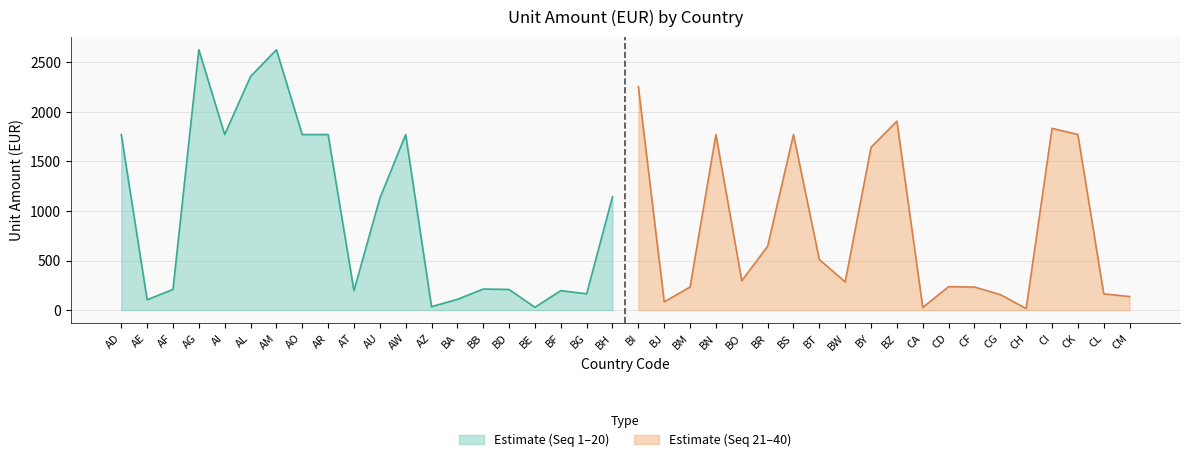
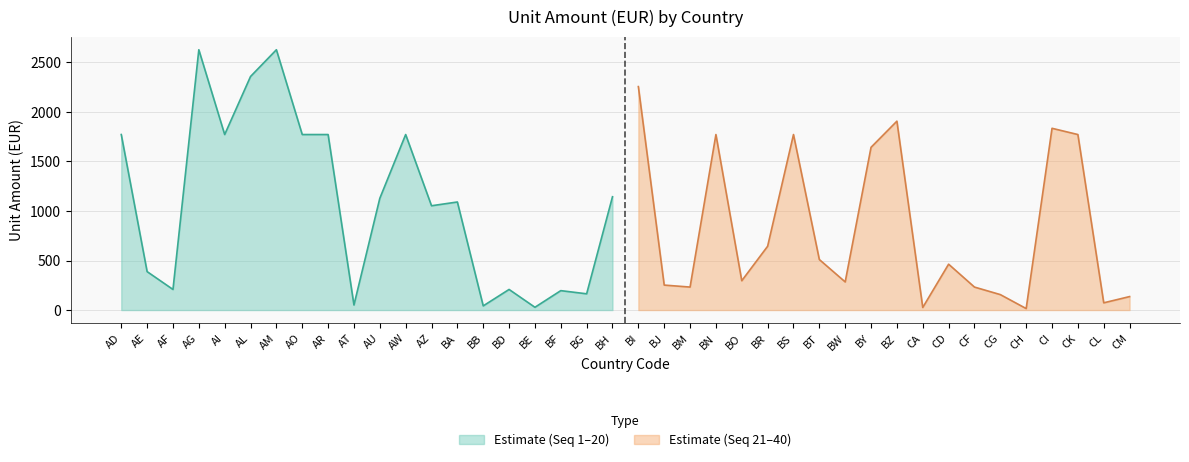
  {
    "Estimate (Seq 1–20)": {
      "AD": 1800,
-     "AE": 100,
+     "AE": 400,
      "AF": 200,
      "AG": 2600,
      "AI": 1800,
      "AL": 2400,
      "AM": 2600,
      "AO": 1800,
      "AR": 1800,
-     "AT": 200,
+     "AT": 100,
      "AU": 1100,
      "AW": 1800,
-     "AZ": 0,
-     "BA": 100,
-     "BB": 200,
+     "AZ": 1100,
+     "BA": 1100,
+     "BB": 0,
      "BD": 200,
      "BE": 0,
      "BF": 200,
      "BG": 200,
      "BH": 1100
    },
    "Estimate (Seq 21–40)": {
      "BI": 2300,
-     "BJ": 100,
+     "BJ": 300,
      "BM": 200,
      "BN": 1800,
      "BO": 300,
      "BR": 600,
      "BS": 1800,
      "BT": 500,
      "BW": 300,
      "BY": 1600,
      "BZ": 1900,
      "CA": 0,
-     "CD": 200,
+     "CD": 500,
      "CF": 200,
      "CG": 200,
      "CH": 0,
      "CI": 1800,
      "CK": 1800,
-     "CL": 200,
+     "CL": 100,
      "CM": 100
    }
  }
